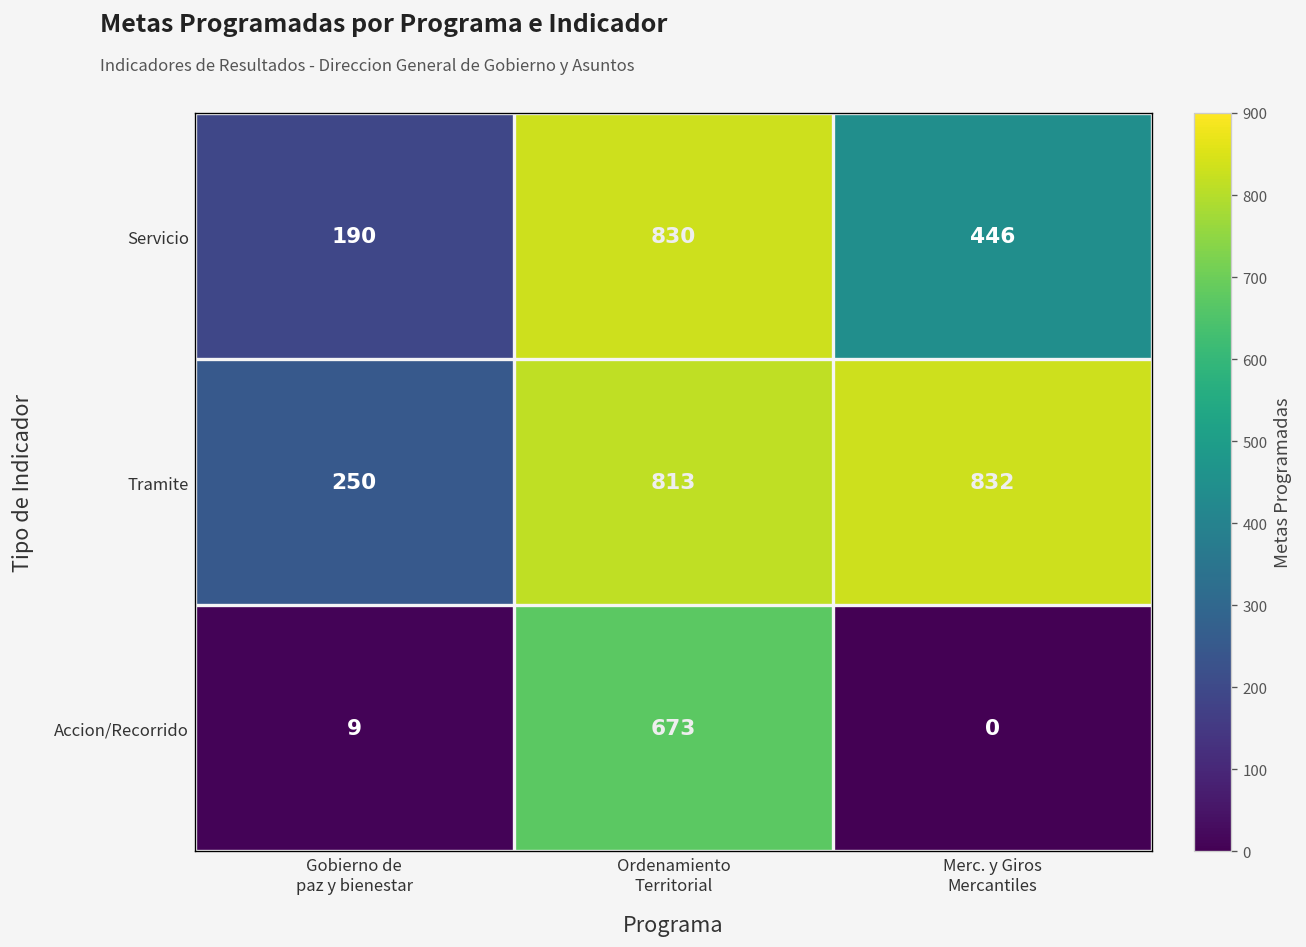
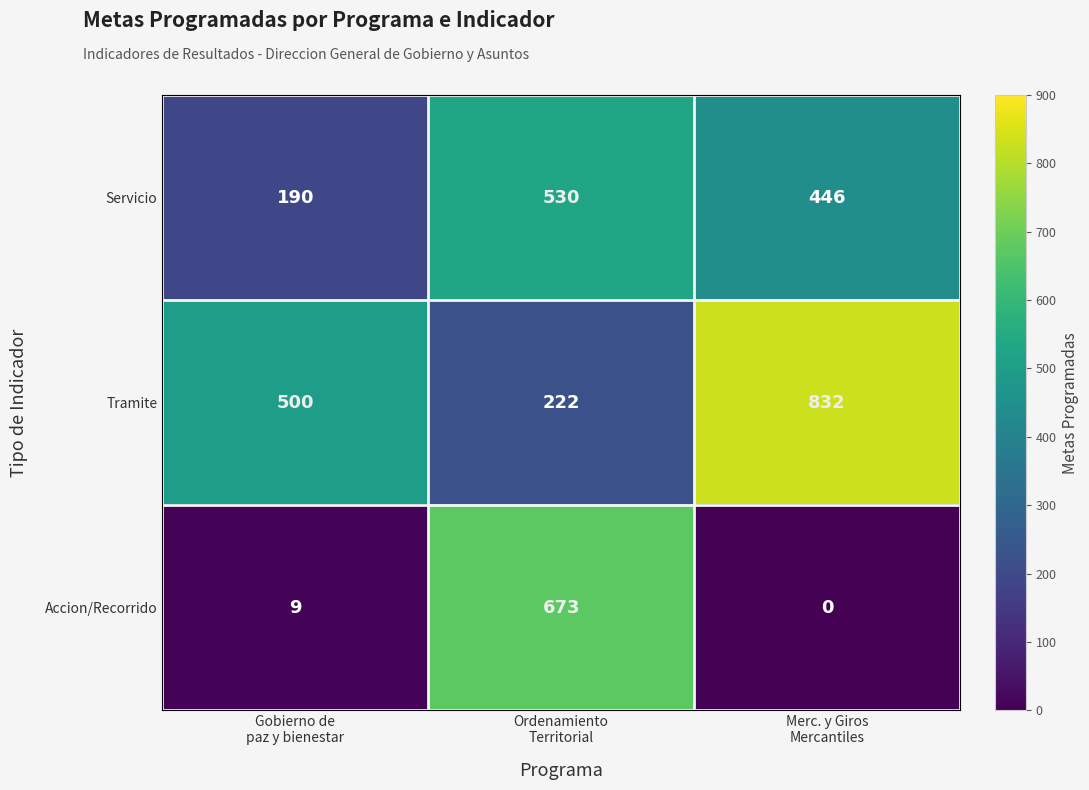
  {
    "Servicio": {
      "Gobierno de paz y bienestar": 190,
-     "Ordenamiento Territorial": 830,
+     "Ordenamiento Territorial": 530,
      "Merc. y Giros Mercantiles": 446
    },
    "Tramite": {
-     "Gobierno de paz y bienestar": 250,
-     "Ordenamiento Territorial": 813,
+     "Gobierno de paz y bienestar": 500,
+     "Ordenamiento Territorial": 222,
      "Merc. y Giros Mercantiles": 832
    },
    "Accion/Recorrido": {
      "Gobierno de paz y bienestar": 9,
      "Ordenamiento Territorial": 673,
      "Merc. y Giros Mercantiles": 0
    }
  }
